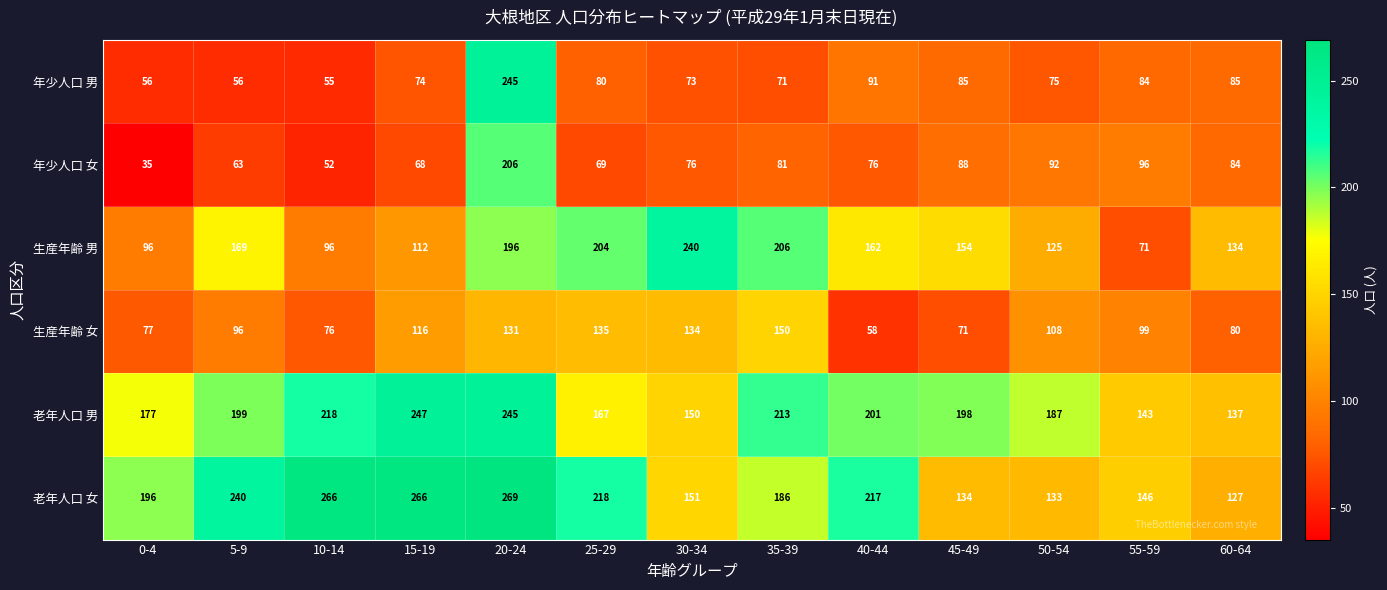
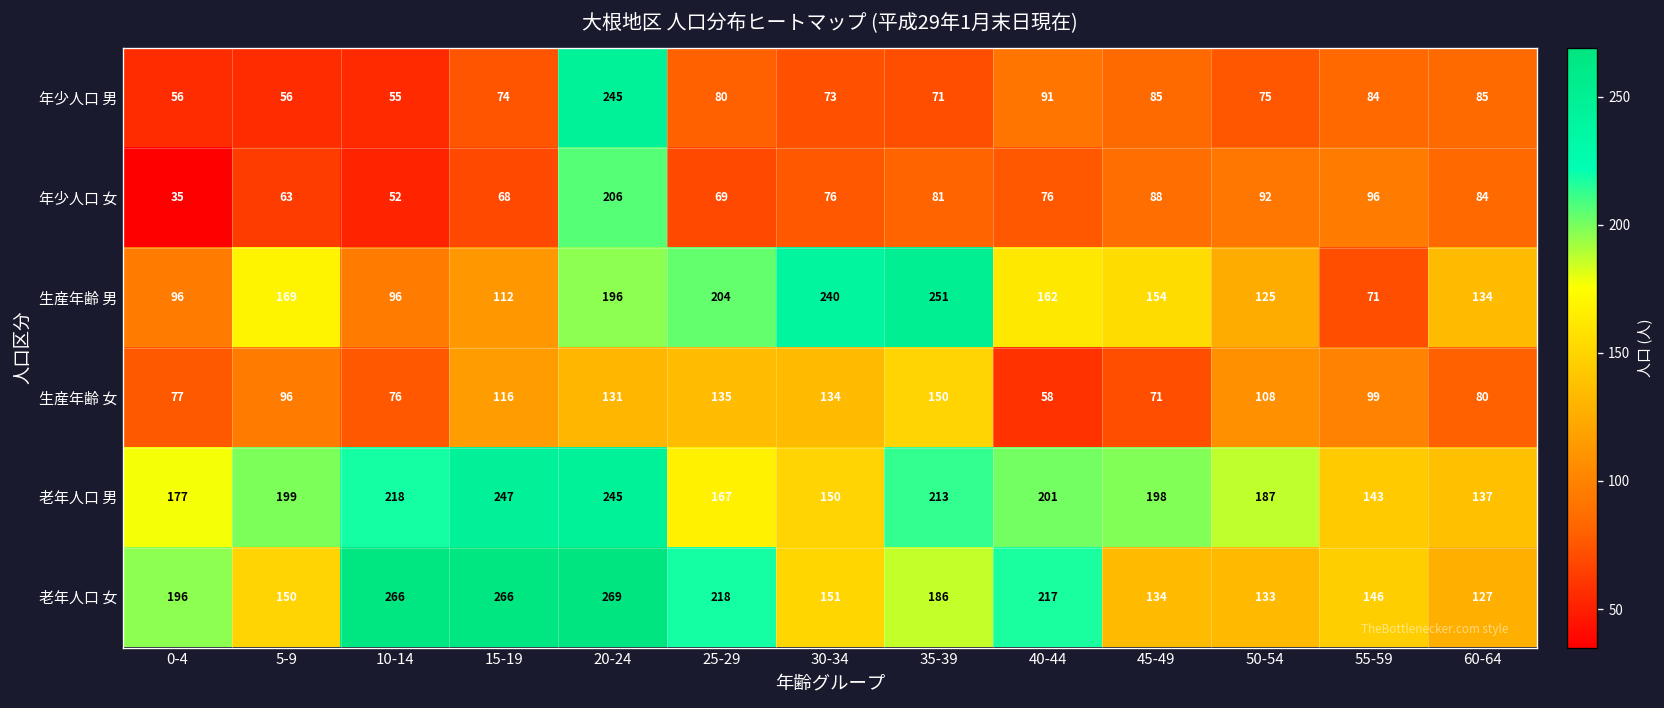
  {
    "年少人口 男": {
      "0-4": 56,
      "5-9": 56,
      "10-14": 55,
      "15-19": 74,
      "20-24": 245,
      "25-29": 80,
      "30-34": 73,
      "35-39": 71,
      "40-44": 91,
      "45-49": 85,
      "50-54": 75,
      "55-59": 84,
      "60-64": 85
    },
    "年少人口 女": {
      "0-4": 35,
      "5-9": 63,
      "10-14": 52,
      "15-19": 68,
      "20-24": 206,
      "25-29": 69,
      "30-34": 76,
      "35-39": 81,
      "40-44": 76,
      "45-49": 88,
      "50-54": 92,
      "55-59": 96,
      "60-64": 84
    },
    "生産年齢 男": {
      "0-4": 96,
      "5-9": 169,
      "10-14": 96,
      "15-19": 112,
      "20-24": 196,
      "25-29": 204,
      "30-34": 240,
-     "35-39": 206,
+     "35-39": 251,
      "40-44": 162,
      "45-49": 154,
      "50-54": 125,
      "55-59": 71,
      "60-64": 134
    },
    "生産年齢 女": {
      "0-4": 77,
      "5-9": 96,
      "10-14": 76,
      "15-19": 116,
      "20-24": 131,
      "25-29": 135,
      "30-34": 134,
      "35-39": 150,
      "40-44": 58,
      "45-49": 71,
      "50-54": 108,
      "55-59": 99,
      "60-64": 80
    },
    "老年人口 男": {
      "0-4": 177,
      "5-9": 199,
      "10-14": 218,
      "15-19": 247,
      "20-24": 245,
      "25-29": 167,
      "30-34": 150,
      "35-39": 213,
      "40-44": 201,
      "45-49": 198,
      "50-54": 187,
      "55-59": 143,
      "60-64": 137
    },
    "老年人口 女": {
      "0-4": 196,
-     "5-9": 240,
+     "5-9": 150,
      "10-14": 266,
      "15-19": 266,
      "20-24": 269,
      "25-29": 218,
      "30-34": 151,
      "35-39": 186,
      "40-44": 217,
      "45-49": 134,
      "50-54": 133,
      "55-59": 146
    }
  }
